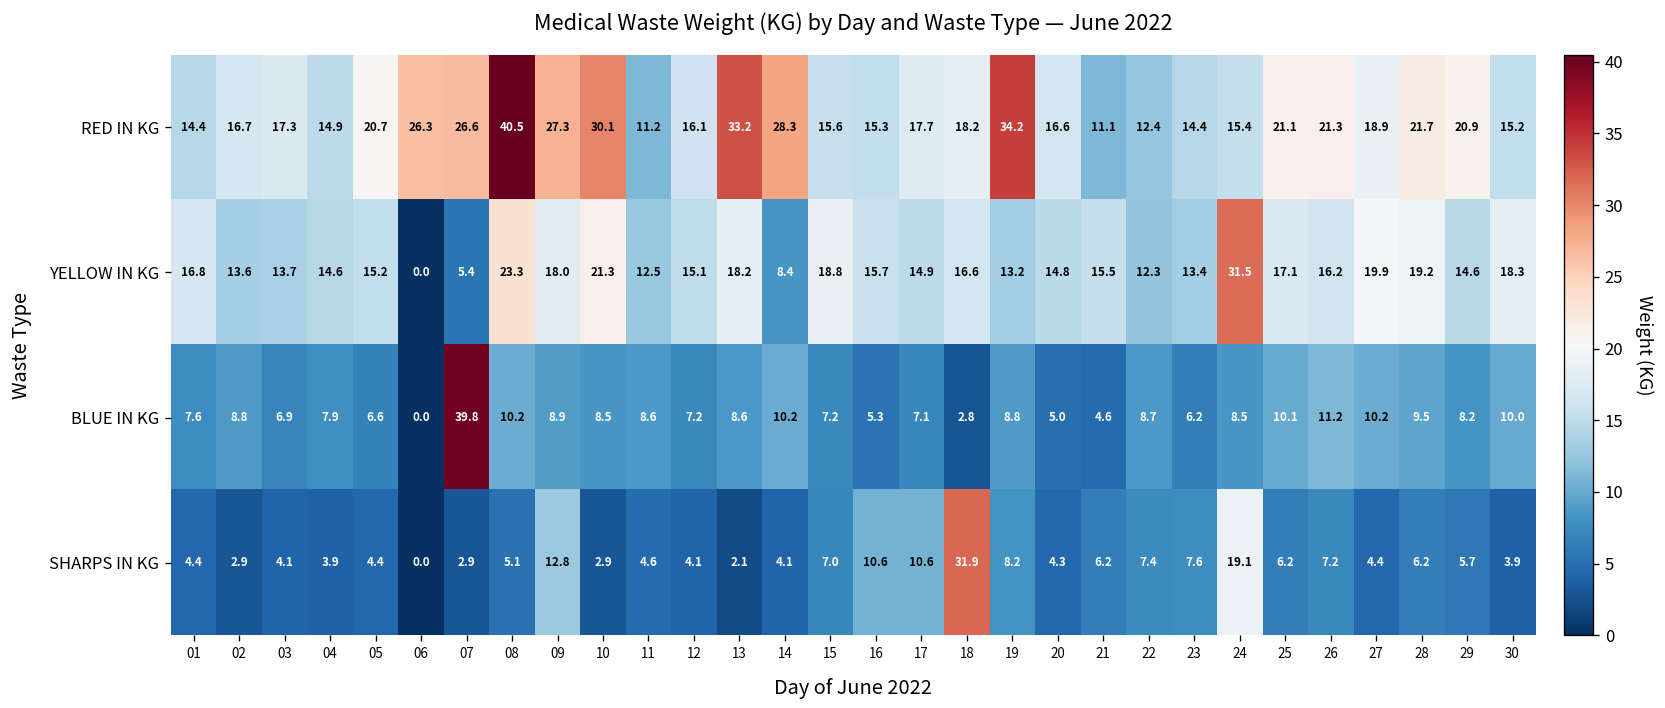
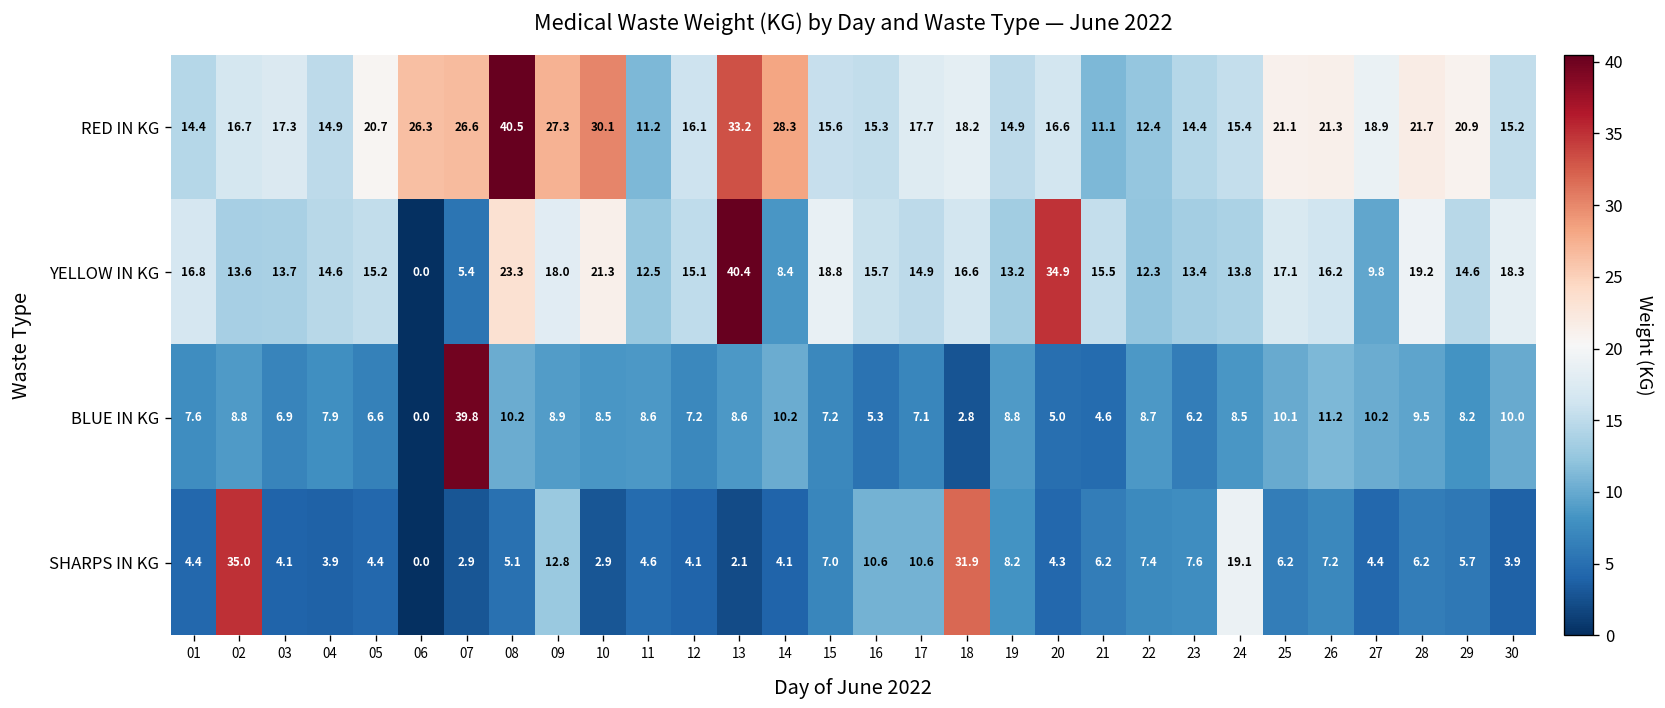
  {
    "RED IN KG": {
      "01": 14.4,
      "02": 16.7,
      "03": 17.3,
      "04": 14.9,
      "05": 20.7,
      "06": 26.3,
      "07": 26.6,
      "08": 40.5,
      "09": 27.3,
      "10": 30.1,
      "11": 11.2,
      "12": 16.1,
      "13": 33.2,
      "14": 28.3,
      "15": 15.6,
      "16": 15.3,
      "17": 17.7,
      "18": 18.2,
-     "19": 34.2,
+     "19": 14.9,
      "20": 16.6,
      "21": 11.1,
      "22": 12.4,
      "23": 14.4,
      "24": 15.4,
      "25": 21.1,
      "26": 21.3,
      "27": 18.9,
      "28": 21.7,
      "29": 20.9,
      "30": 15.2
    },
    "YELLOW IN KG": {
      "01": 16.8,
      "02": 13.6,
      "03": 13.7,
      "04": 14.6,
      "05": 15.2,
      "06": 0.0,
      "07": 5.4,
      "08": 23.3,
      "09": 18.0,
      "10": 21.3,
      "11": 12.5,
      "12": 15.1,
-     "13": 18.2,
+     "13": 40.4,
      "14": 8.4,
      "15": 18.8,
      "16": 15.7,
      "17": 14.9,
      "18": 16.6,
      "19": 13.2,
-     "20": 14.8,
+     "20": 34.9,
      "21": 15.5,
      "22": 12.3,
      "23": 13.4,
-     "24": 31.5,
+     "24": 13.8,
      "25": 17.1,
      "26": 16.2,
-     "27": 19.9,
+     "27": 9.8,
      "28": 19.2,
      "29": 14.6,
      "30": 18.3
    },
    "BLUE IN KG": {
      "01": 7.6,
      "02": 8.8,
      "03": 6.9,
      "04": 7.9,
      "05": 6.6,
      "06": 0.0,
      "07": 39.8,
      "08": 10.2,
      "09": 8.9,
      "10": 8.5,
      "11": 8.6,
      "12": 7.2,
      "13": 8.6,
      "14": 10.2,
      "15": 7.2,
      "16": 5.3,
      "17": 7.1,
      "18": 2.8,
      "19": 8.8,
      "20": 5.0,
      "21": 4.6,
      "22": 8.7,
      "23": 6.2,
      "24": 8.5,
      "25": 10.1,
      "26": 11.2,
      "27": 10.2,
      "28": 9.5,
      "29": 8.2,
      "30": 10.0
    },
    "SHARPS IN KG": {
      "01": 4.4,
-     "02": 2.9,
+     "02": 35.0,
      "03": 4.1,
      "04": 3.9,
      "05": 4.4,
      "06": 0.0,
      "07": 2.9,
      "08": 5.1,
      "09": 12.8,
      "10": 2.9,
      "11": 4.6,
      "12": 4.1,
      "13": 2.1,
      "14": 4.1,
      "15": 7.0,
      "16": 10.6,
      "17": 10.6,
      "18": 31.9,
      "19": 8.2,
      "20": 4.3,
      "21": 6.2,
      "22": 7.4,
      "23": 7.6,
      "24": 19.1,
      "25": 6.2,
      "26": 7.2,
      "27": 4.4,
      "28": 6.2,
      "29": 5.7,
      "30": 3.9
    }
  }
